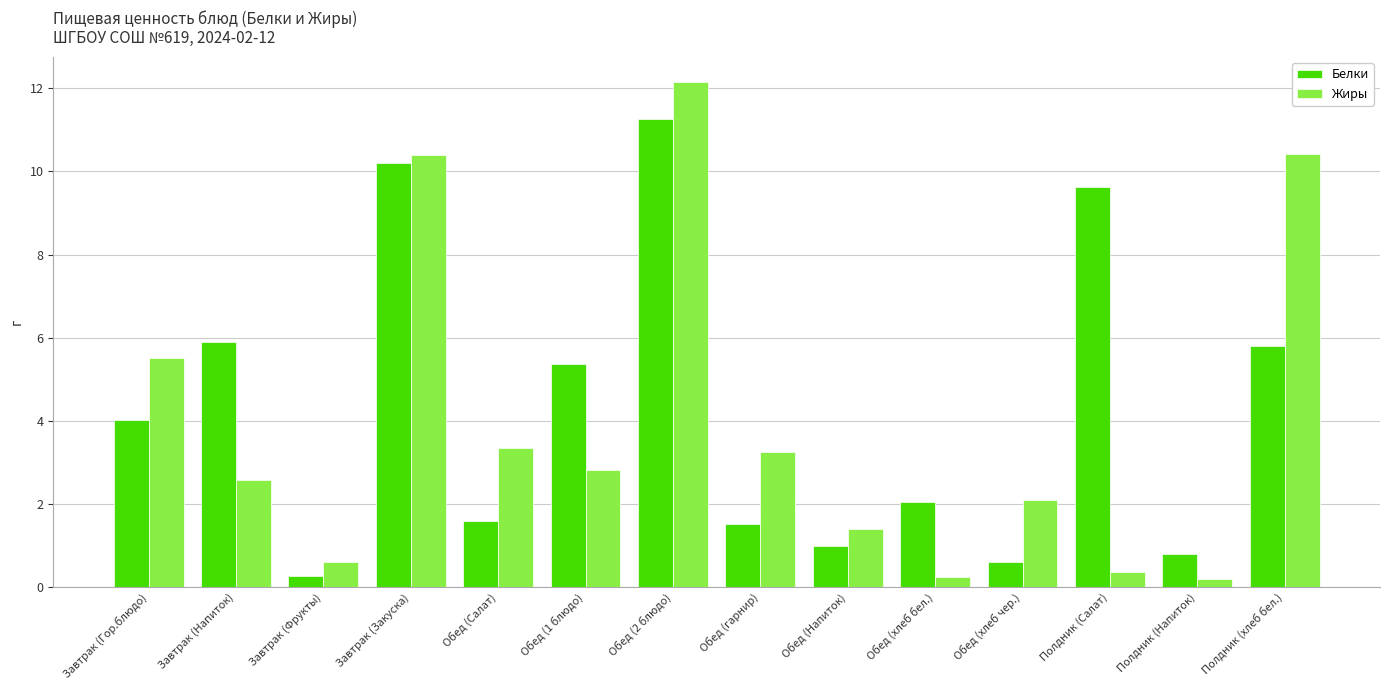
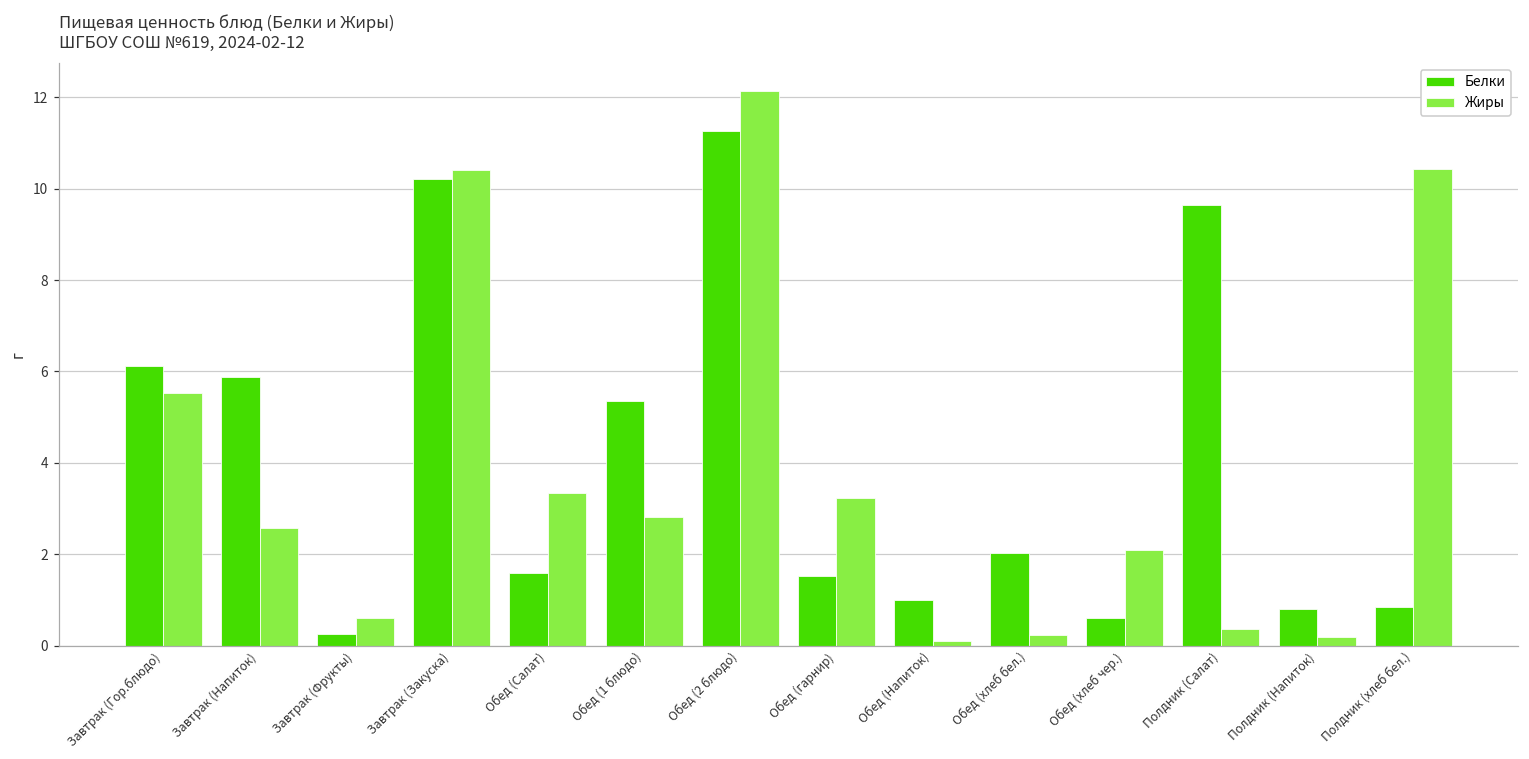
  {
    "Белки": {
-     "Завтрак (Гор.блюдо)": 4.0,
+     "Завтрак (Гор.блюдо)": 6.1,
      "Завтрак (Напиток)": 5.9,
      "Завтрак (Фрукты)": 0.3,
      "Завтрак (Закуска)": 10.2,
      "Обед (Салат)": 1.6,
      "Обед (1 блюдо)": 5.4,
      "Обед (2 блюдо)": 11.3,
      "Обед (гарнир)": 1.5,
      "Обед (Напиток)": 1.0,
      "Обед (хлеб бел.)": 2.0,
      "Обед (хлеб чер.)": 0.6,
      "Полдник (Салат)": 9.6,
      "Полдник (Напиток)": 0.8,
-     "Полдник (хлеб бел.)": 5.8
+     "Полдник (хлеб бел.)": 0.8
    },
    "Жиры": {
      "Завтрак (Гор.блюдо)": 5.5,
      "Завтрак (Напиток)": 2.6,
      "Завтрак (Фрукты)": 0.6,
      "Завтрак (Закуска)": 10.4,
      "Обед (Салат)": 3.4,
      "Обед (1 блюдо)": 2.8,
      "Обед (2 блюдо)": 12.1,
      "Обед (гарнир)": 3.2,
-     "Обед (Напиток)": 1.4,
+     "Обед (Напиток)": 0.1,
      "Обед (хлеб бел.)": 0.2,
      "Обед (хлеб чер.)": 2.1,
      "Полдник (Салат)": 0.4,
      "Полдник (Напиток)": 0.2,
      "Полдник (хлеб бел.)": 10.4
    }
  }
